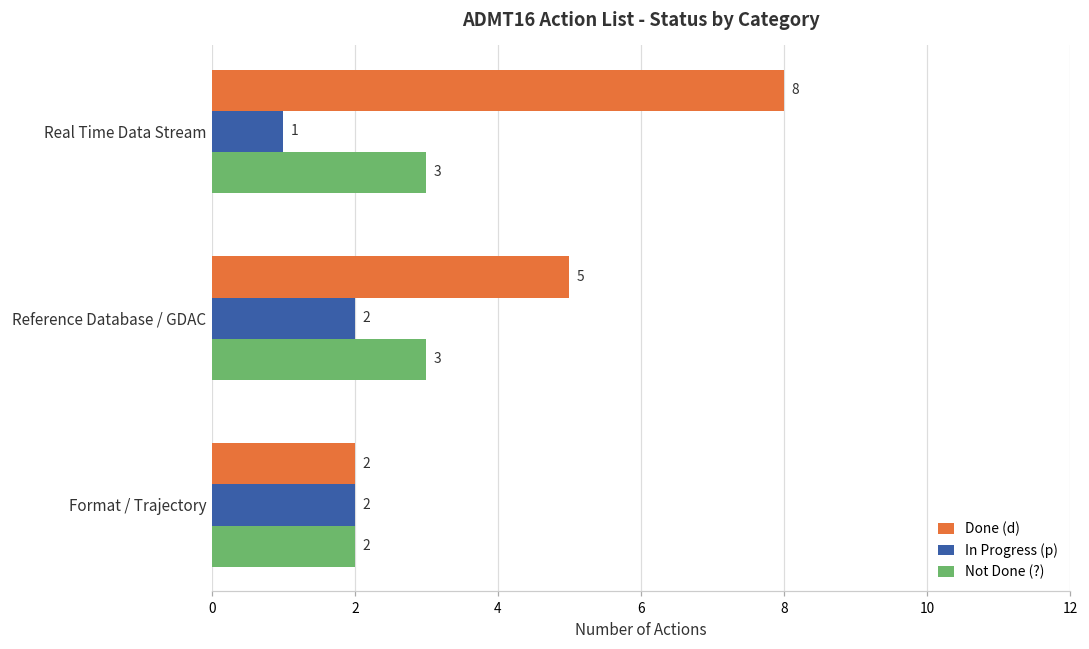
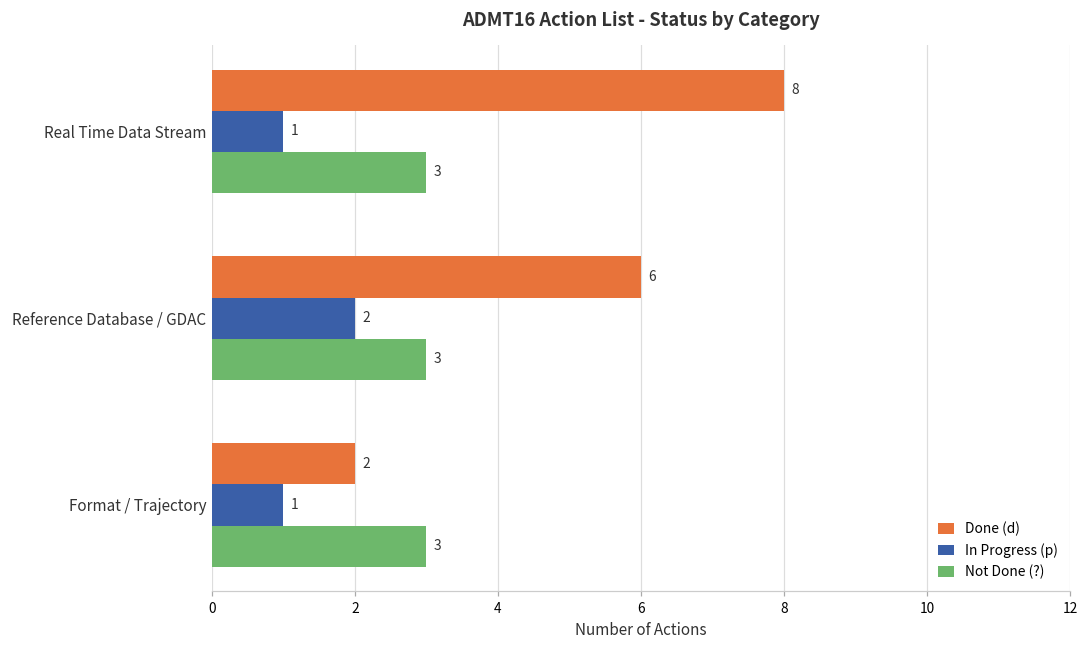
  {
    "Done (d)": {
      "Real Time Data Stream": 8,
-     "Reference Database / GDAC": 5,
+     "Reference Database / GDAC": 6,
      "Format / Trajectory": 2
    },
    "In Progress (p)": {
      "Real Time Data Stream": 1,
      "Reference Database / GDAC": 2,
-     "Format / Trajectory": 2
+     "Format / Trajectory": 1
    },
    "Not Done (?)": {
      "Real Time Data Stream": 3,
      "Reference Database / GDAC": 3,
-     "Format / Trajectory": 2
+     "Format / Trajectory": 3
    }
  }
